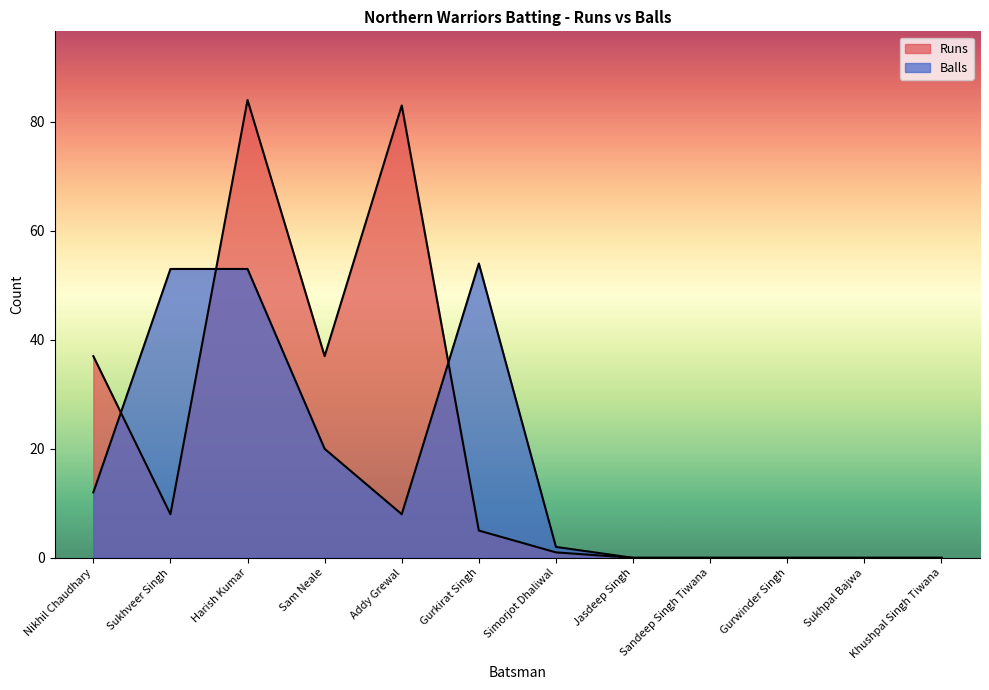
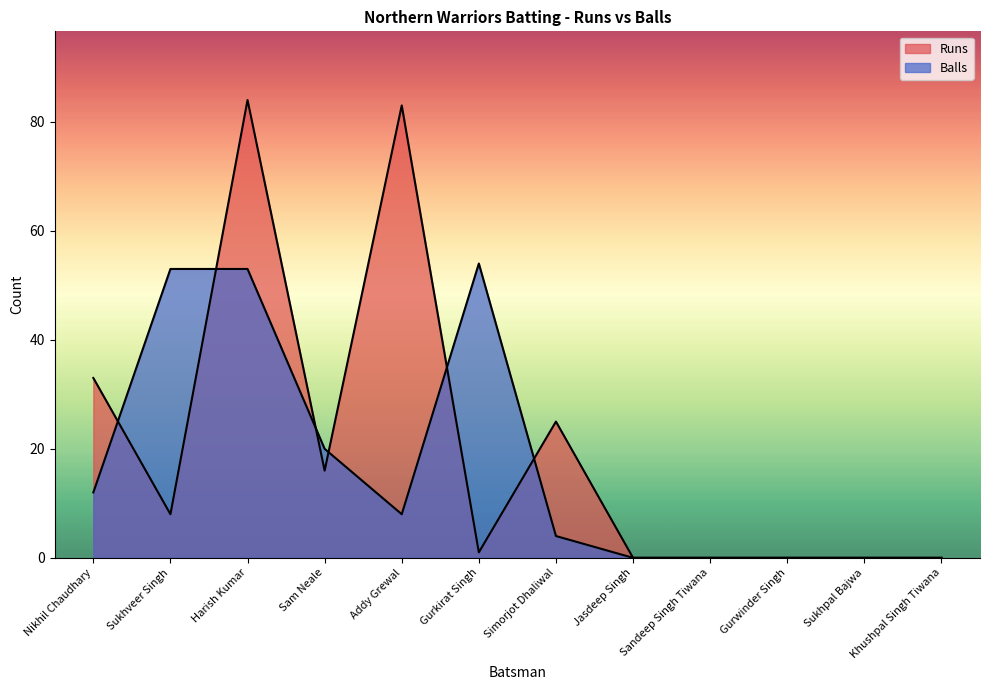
  {
    "Runs": {
-     "Nikhil Chaudhary": 37,
+     "Nikhil Chaudhary": 33,
      "Sukhveer Singh": 8,
      "Harish Kumar": 84,
-     "Sam Neale": 37,
+     "Sam Neale": 16,
      "Addy Grewal": 83,
-     "Gurkirat Singh": 5,
-     "Simorjot Dhaliwal": 1
+     "Gurkirat Singh": 1,
+     "Simorjot Dhaliwal": 25
    },
    "Balls": {
      "Nikhil Chaudhary": 12,
      "Sukhveer Singh": 53,
      "Harish Kumar": 53,
      "Sam Neale": 20,
      "Addy Grewal": 8,
      "Gurkirat Singh": 54,
-     "Simorjot Dhaliwal": 2
+     "Simorjot Dhaliwal": 4
    }
  }
